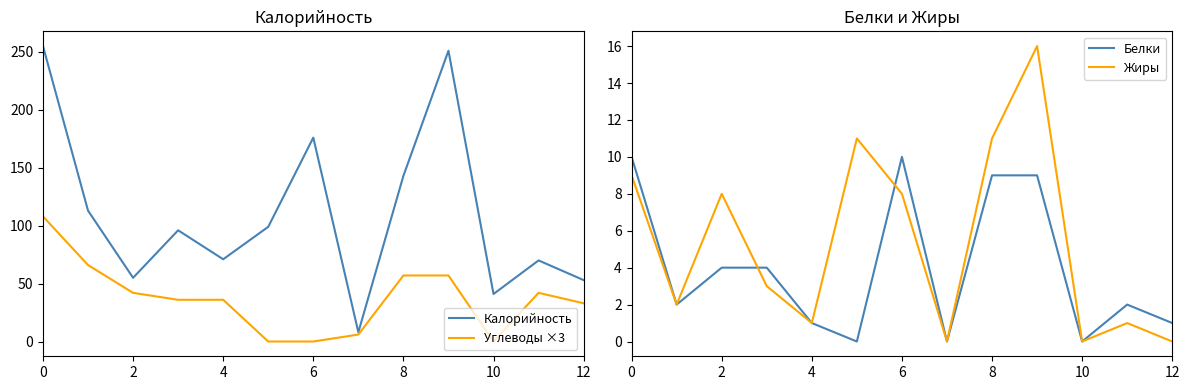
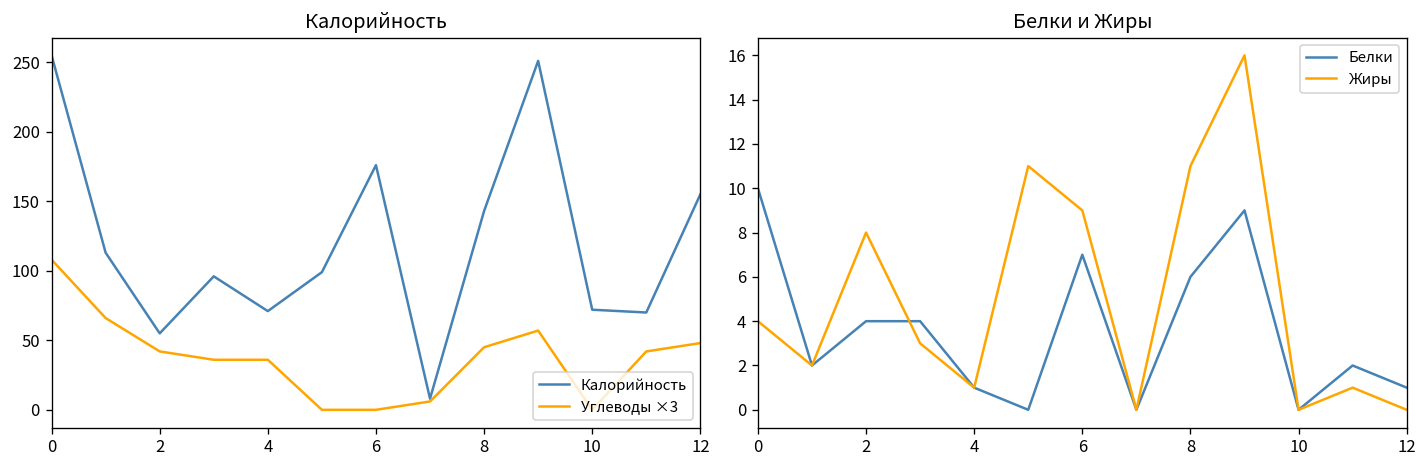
  {
    "Калорийность": {
      "Калорийность": {
        "0": 255,
        "2": 55,
        "4": 71,
        "6": 176,
        "8": 143,
-       "10": 41,
-       "12": 53
+       "10": 72,
+       "12": 155
      },
      "Углеводы ×3": {
        "0": 108,
        "2": 42,
        "4": 36,
        "6": 0,
-       "8": 57,
-       "12": 33
+       "8": 45,
+       "12": 48
      }
    },
    "Белки и Жиры": {
      "Белки": {
        "0": 10,
        "2": 4,
-       "6": 10,
-       "8": 9,
+       "6": 7,
+       "8": 6,
        "12": 1
      },
      "Жиры": {
-       "0": 9,
+       "0": 4,
        "2": 8,
-       "6": 8,
+       "6": 9,
        "8": 11,
        "12": 0
      }
    }
  }
